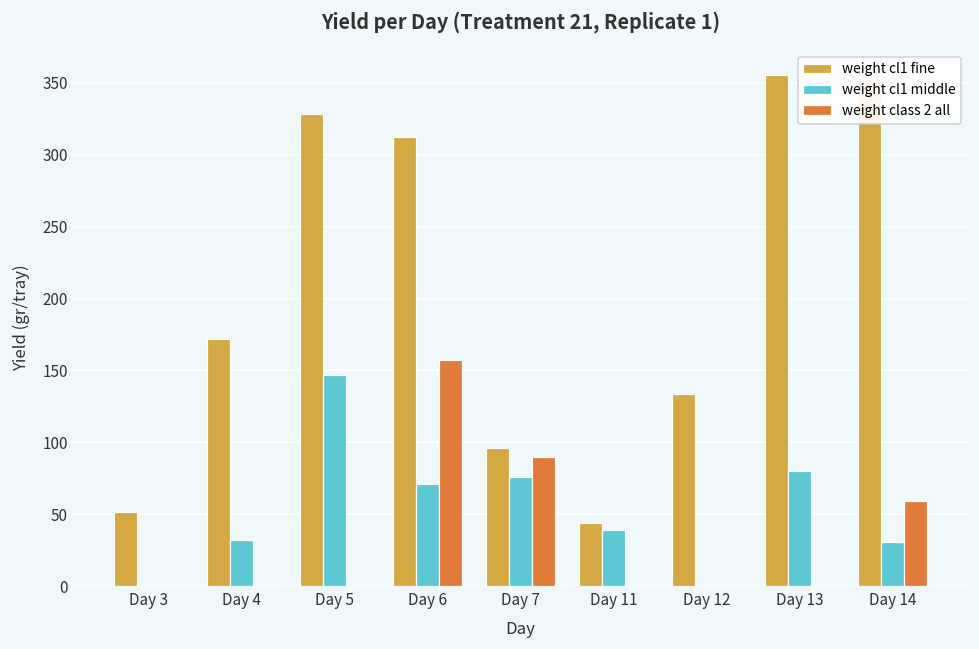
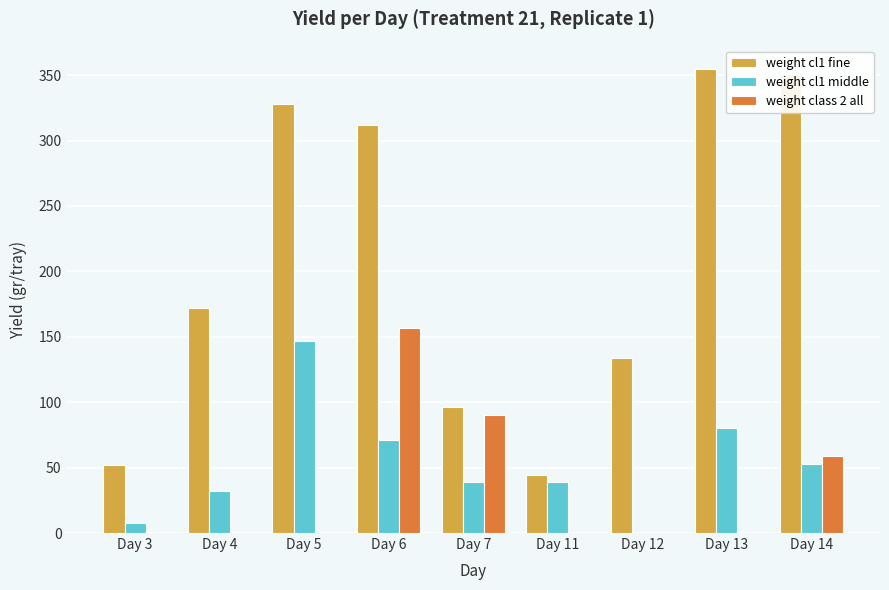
  {
    "weight cl1 middle": {
-     "Day 3": 0,
+     "Day 3": 8,
      "Day 4": 32,
      "Day 5": 147,
      "Day 6": 71,
-     "Day 7": 76,
+     "Day 7": 39,
      "Day 11": 39,
      "Day 12": 0,
      "Day 13": 80,
-     "Day 14": 31
+     "Day 14": 53
    }
  }
